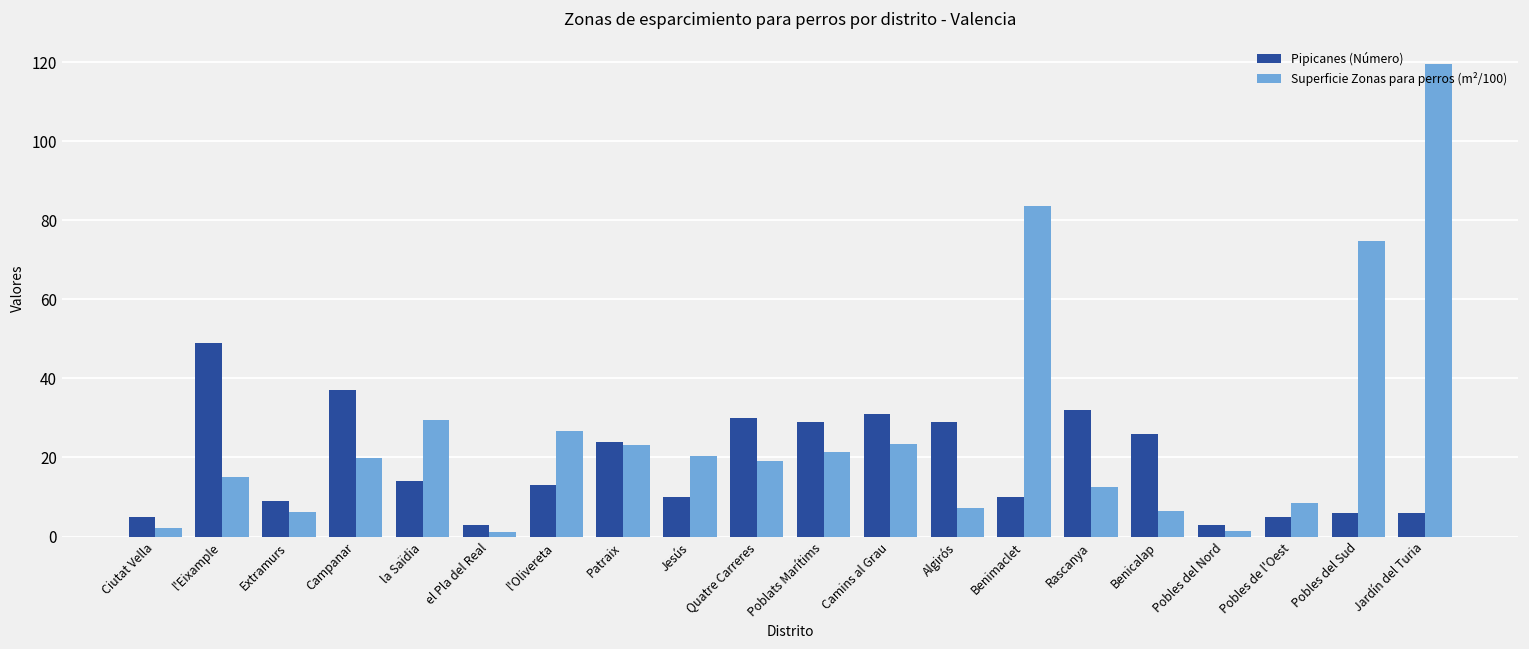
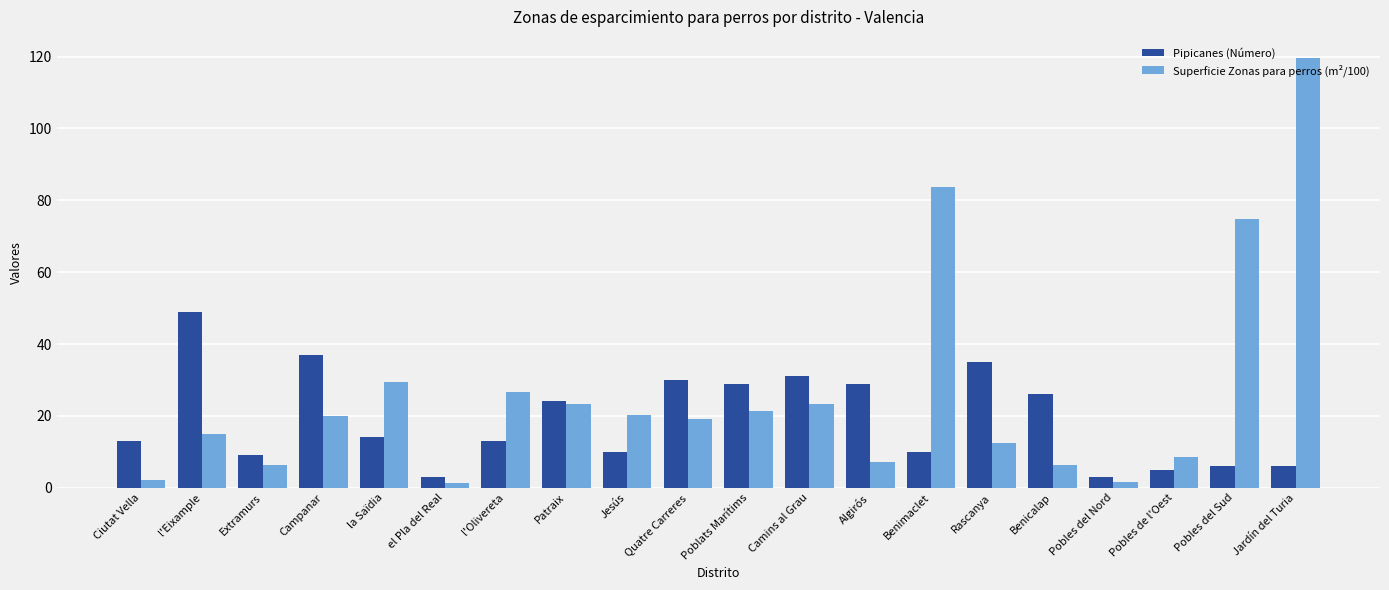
  {
    "Pipicanes (Número)": {
-     "Ciutat Vella": 5,
+     "Ciutat Vella": 13,
      "l'Eixample": 49,
      "Extramurs": 9,
      "Campanar": 37,
      "la Saïdia": 14,
      "el Pla del Real": 3,
      "l'Olivereta": 13,
      "Patraix": 24,
      "Jesús": 10,
      "Quatre Carreres": 30,
      "Poblats Marítims": 29,
      "Camins al Grau": 31,
      "Algirós": 29,
      "Benimaclet": 10,
-     "Rascanya": 32,
+     "Rascanya": 35,
      "Benicalap": 26,
      "Pobles del Nord": 3,
      "Pobles de l'Oest": 5,
      "Pobles del Sud": 6,
      "Jardín del Turia": 6
    },
    "Superficie Zonas para perros (m²/100)": {
      "Ciutat Vella": 2,
      "l'Eixample": 15,
      "Extramurs": 6,
      "Campanar": 20,
      "la Saïdia": 30,
      "el Pla del Real": 1,
      "l'Olivereta": 27,
      "Patraix": 23,
      "Jesús": 20,
      "Quatre Carreres": 19,
      "Poblats Marítims": 21,
      "Camins al Grau": 23,
      "Algirós": 7,
      "Benimaclet": 84,
      "Rascanya": 13,
      "Benicalap": 6,
      "Pobles del Nord": 2,
      "Pobles de l'Oest": 9,
      "Pobles del Sud": 75,
      "Jardín del Turia": 120
    }
  }
